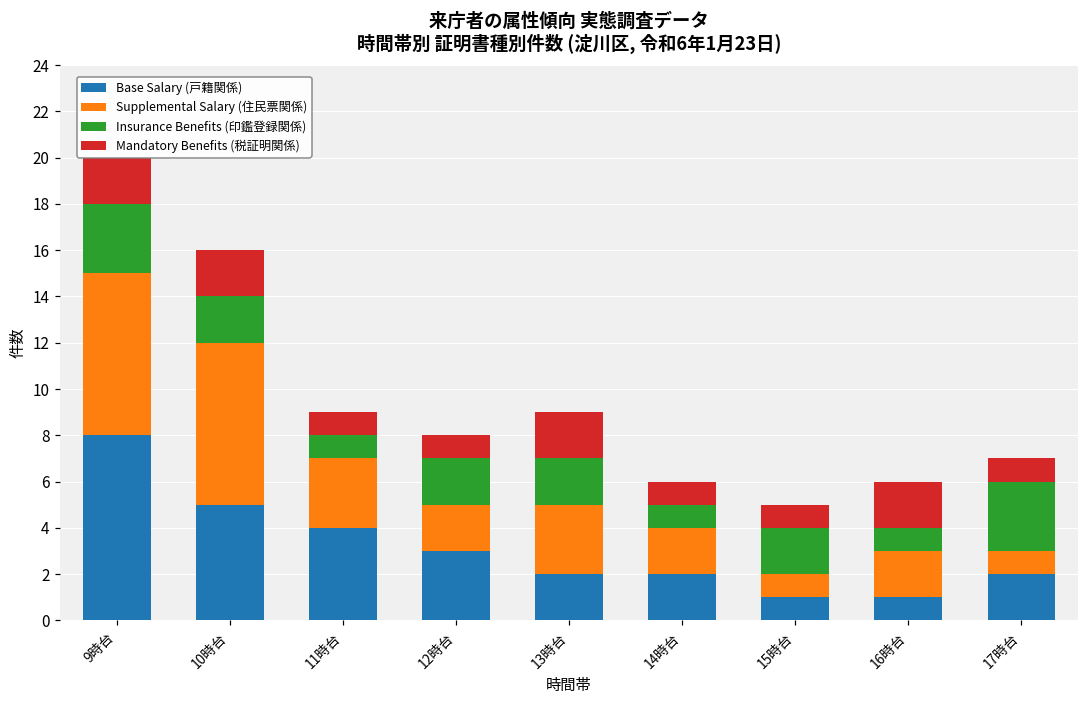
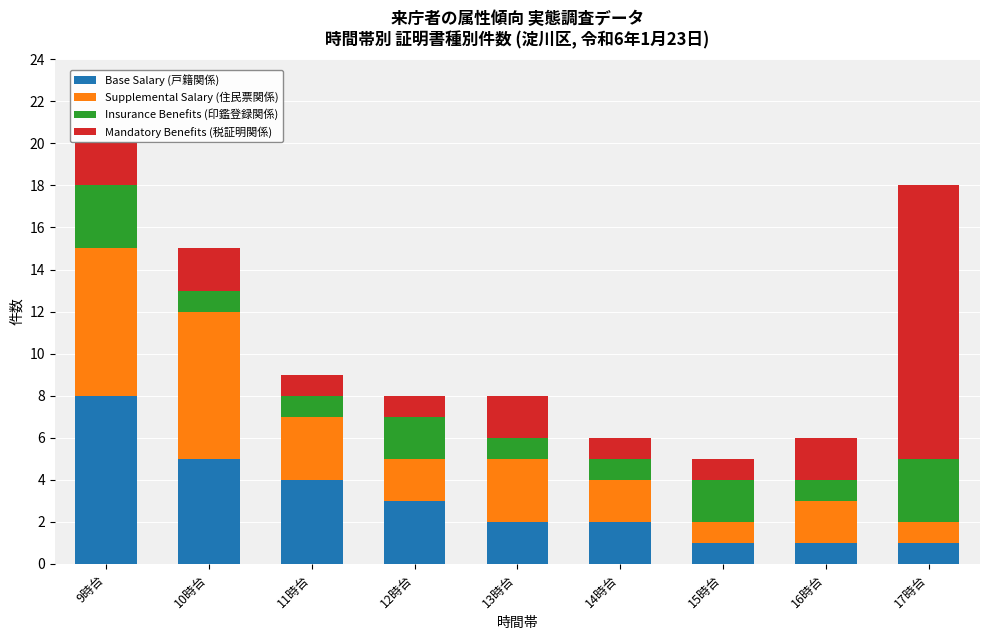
  {
    "Base Salary (戸籍関係)": {
      "9時台": 8,
      "10時台": 5,
      "11時台": 4,
      "12時台": 3,
      "13時台": 2,
      "14時台": 2,
      "15時台": 1,
      "16時台": 1,
-     "17時台": 2
+     "17時台": 1
    },
    "Supplemental Salary (住民票関係)": {
      "9時台": 7,
      "10時台": 7,
      "11時台": 3,
      "12時台": 2,
      "13時台": 3,
      "14時台": 2,
      "15時台": 1,
      "16時台": 2,
      "17時台": 1
    },
    "Insurance Benefits (印鑑登録関係)": {
      "9時台": 3,
-     "10時台": 2,
+     "10時台": 1,
      "11時台": 1,
      "12時台": 2,
-     "13時台": 2,
+     "13時台": 1,
      "14時台": 1,
      "15時台": 2,
      "16時台": 1,
      "17時台": 3
    },
    "Mandatory Benefits (税証明関係)": {
      "9時台": 2,
      "10時台": 2,
      "11時台": 1,
      "12時台": 1,
      "13時台": 2,
      "14時台": 1,
      "15時台": 1,
      "16時台": 2,
-     "17時台": 1
+     "17時台": 13
    }
  }
